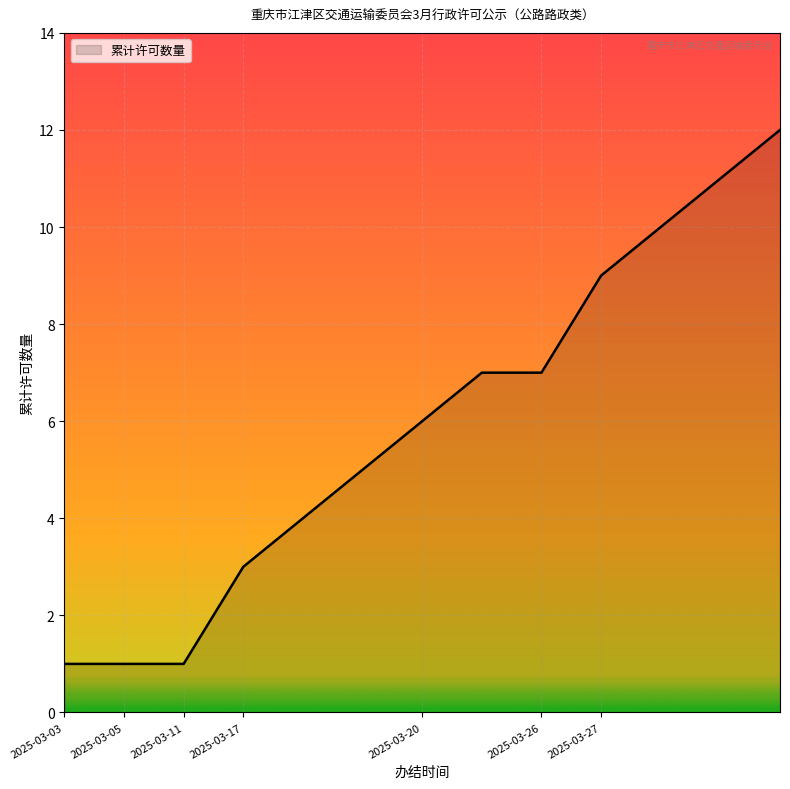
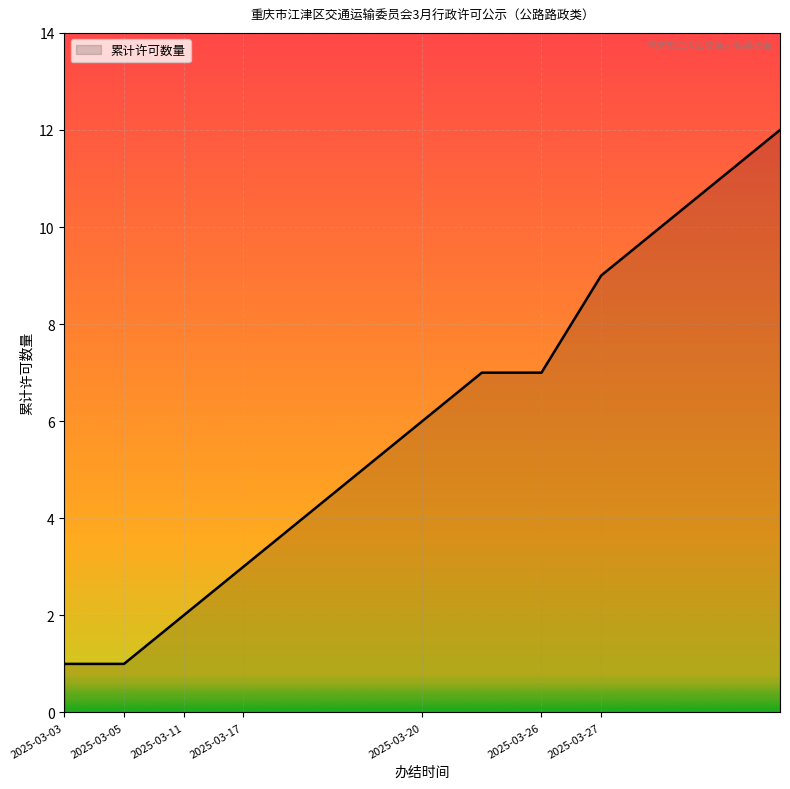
  {
    "2025-03-03": 1,
    "2025-03-05": 1,
-   "2025-03-11": 1,
+   "2025-03-11": 2,
    "2025-03-26": 7
  }
